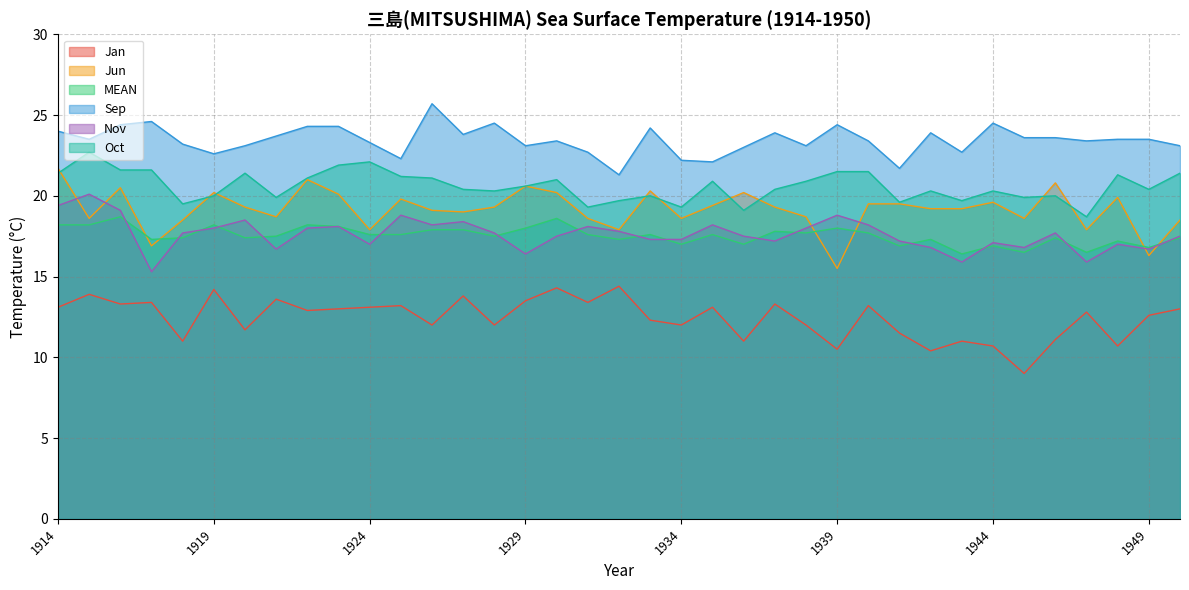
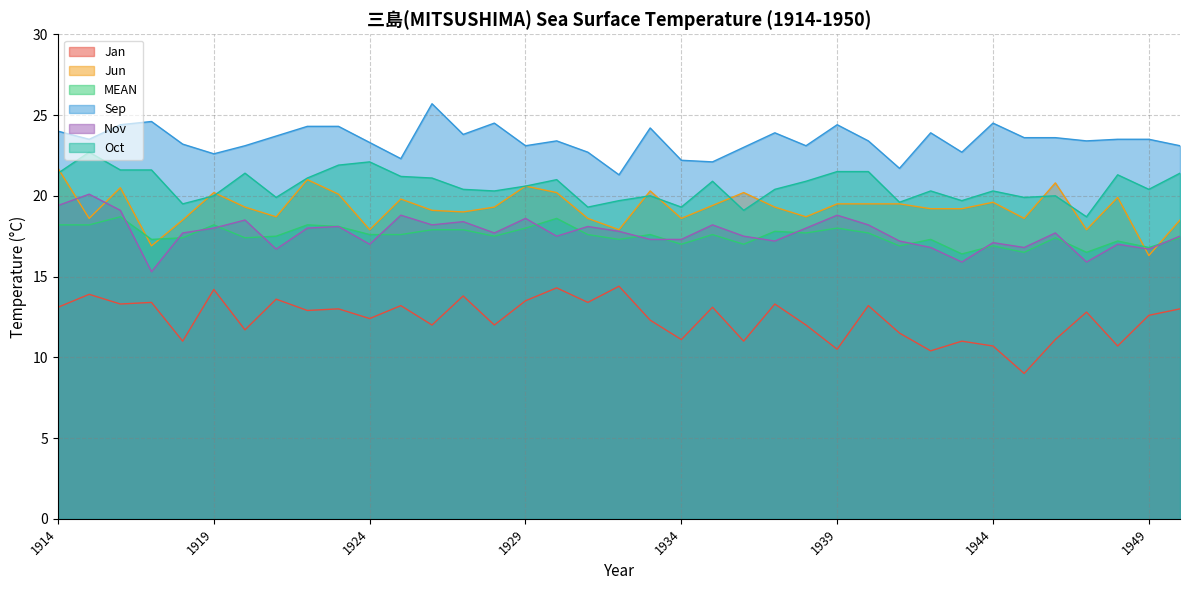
  {
    "Jan": {
      "1914": 13.1,
      "1919": 14.2,
-     "1924": 13.1,
+     "1924": 12.4,
      "1929": 13.5,
-     "1934": 12.0,
+     "1934": 11.1,
      "1939": 10.5,
      "1944": 10.7,
      "1949": 12.6
    },
    "Jun": {
      "1914": 21.7,
      "1919": 20.2,
      "1924": 17.9,
      "1934": 18.6,
-     "1939": 15.5,
+     "1939": 19.5,
      "1944": 19.6,
      "1949": 16.3
    },
    "Nov": {
      "1914": 19.4,
      "1919": 18.0,
      "1924": 17.0,
-     "1929": 16.4,
+     "1929": 18.6,
      "1934": 17.3,
      "1939": 18.8,
      "1944": 17.1
    }
  }
